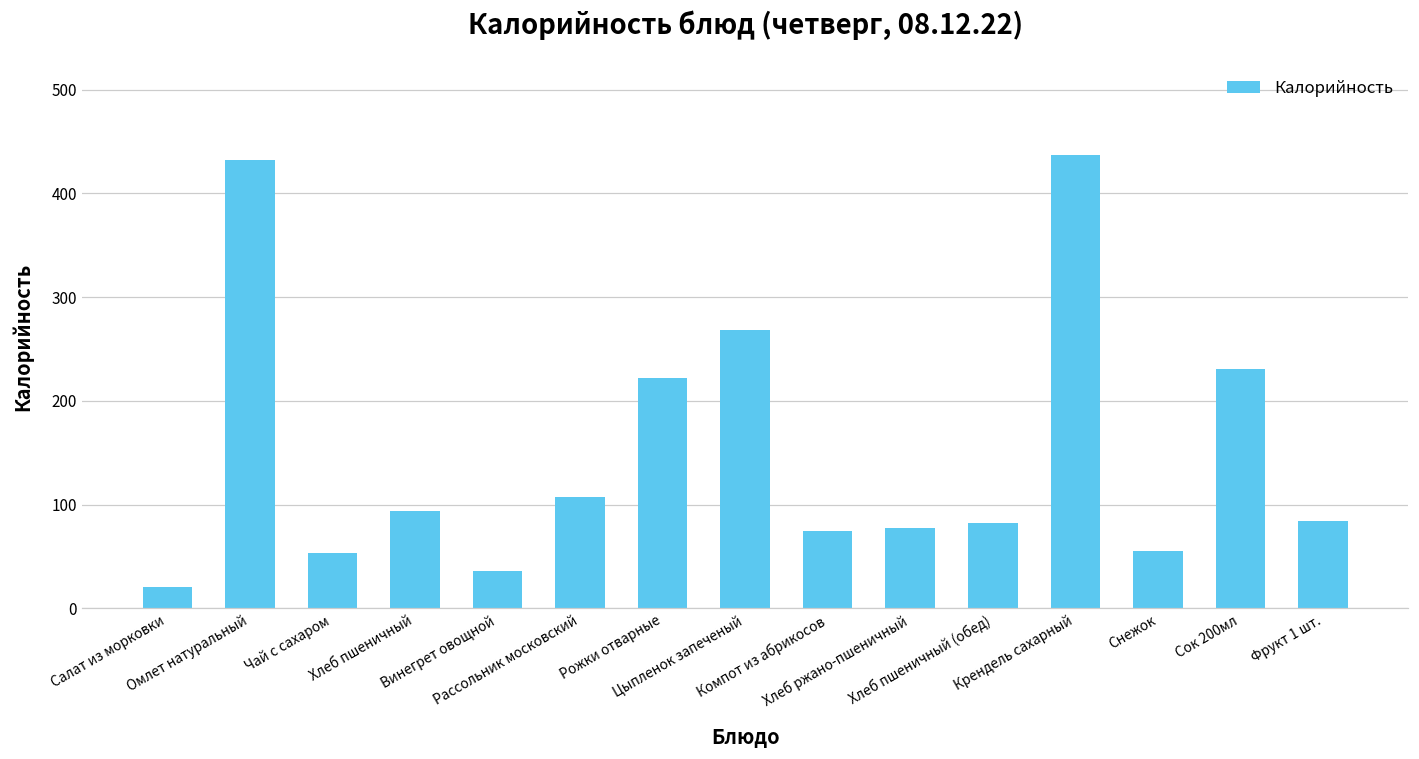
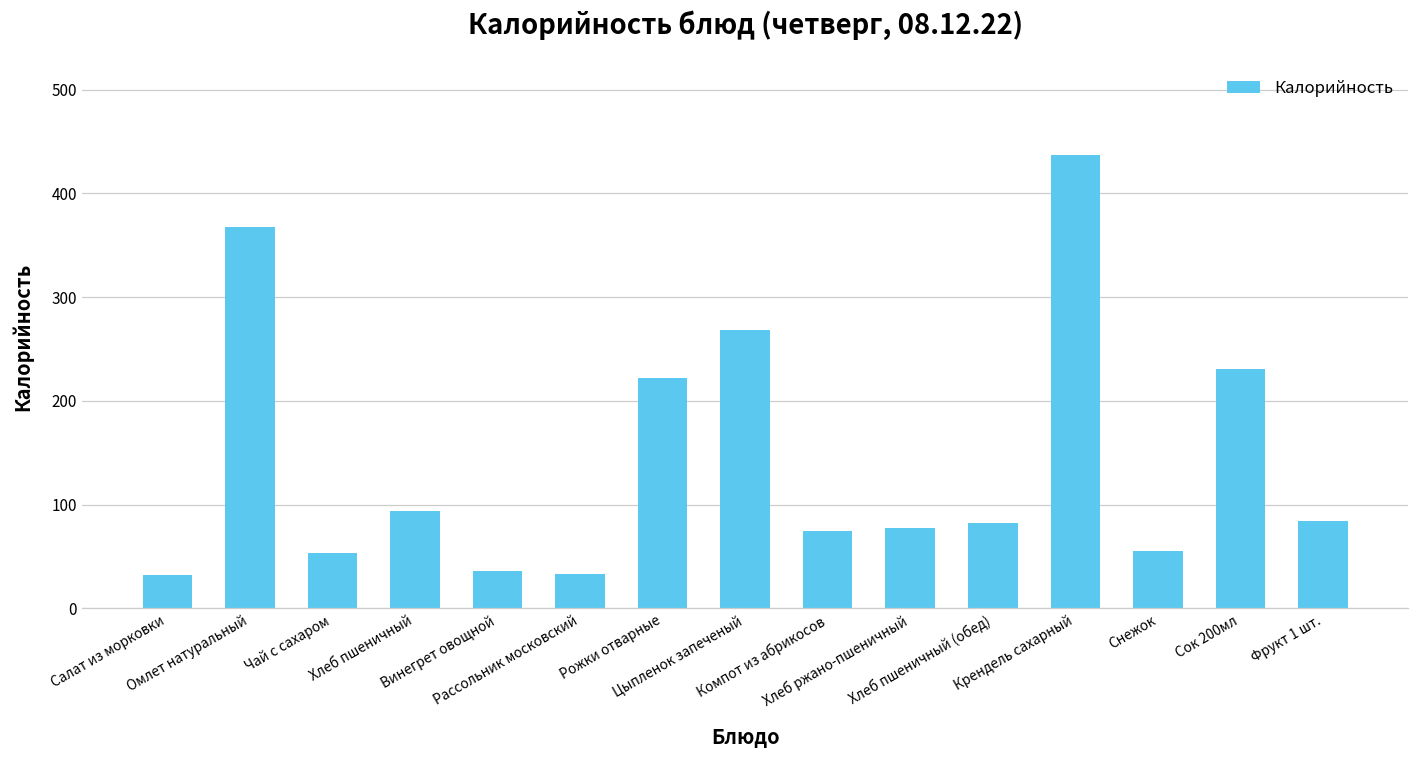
  {
-   "Салат из морковки": 20,
-   "Омлет натуральный": 430,
+   "Салат из морковки": 30,
+   "Омлет натуральный": 370,
    "Чай с сахаром": 50,
    "Хлеб пшеничный": 90,
    "Винегрет овощной": 40,
-   "Рассольник московский": 110,
+   "Рассольник московский": 30,
    "Рожки отварные": 220,
    "Цыпленок запеченый": 270,
    "Компот из абрикосов": 70,
    "Хлеб ржано-пшеничный": 80,
    "Хлеб пшеничный (обед)": 80,
    "Крендель сахарный": 440,
    "Снежок": 60,
    "Сок 200мл": 230,
    "Фрукт 1 шт.": 80
  }
